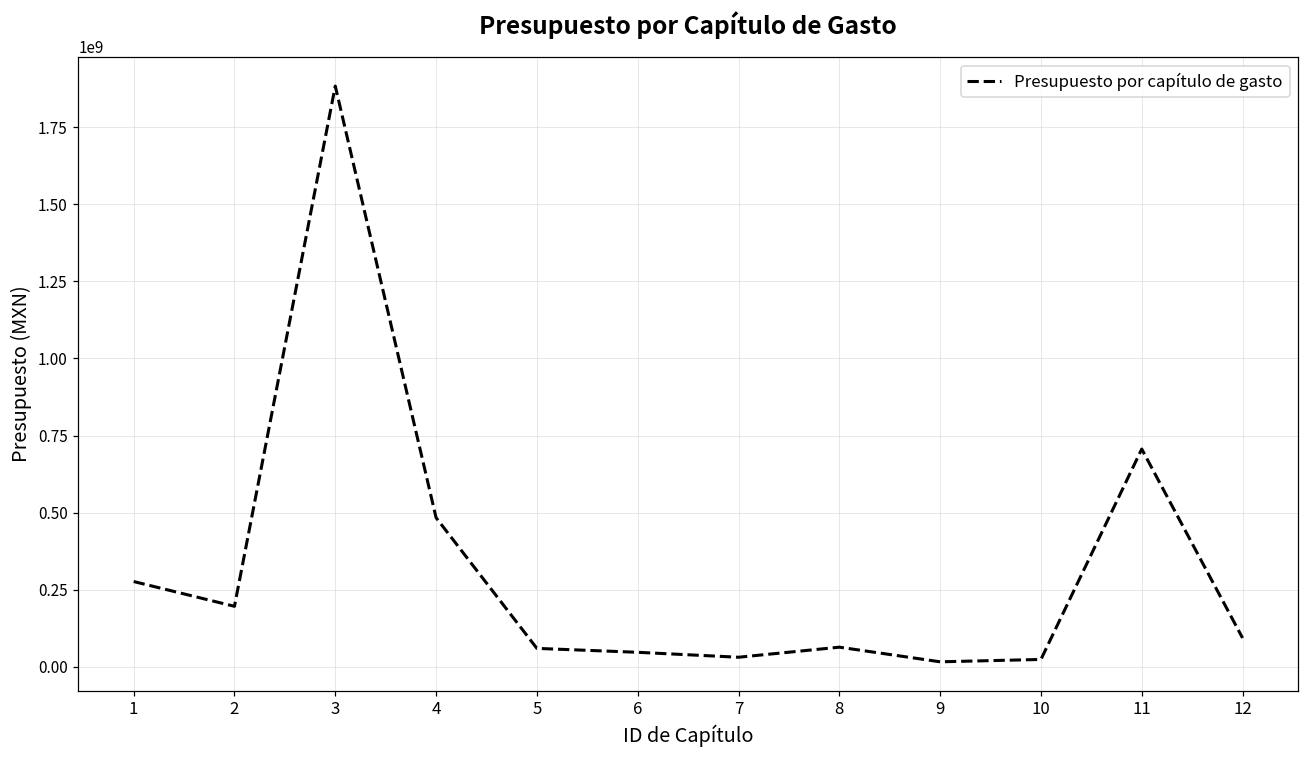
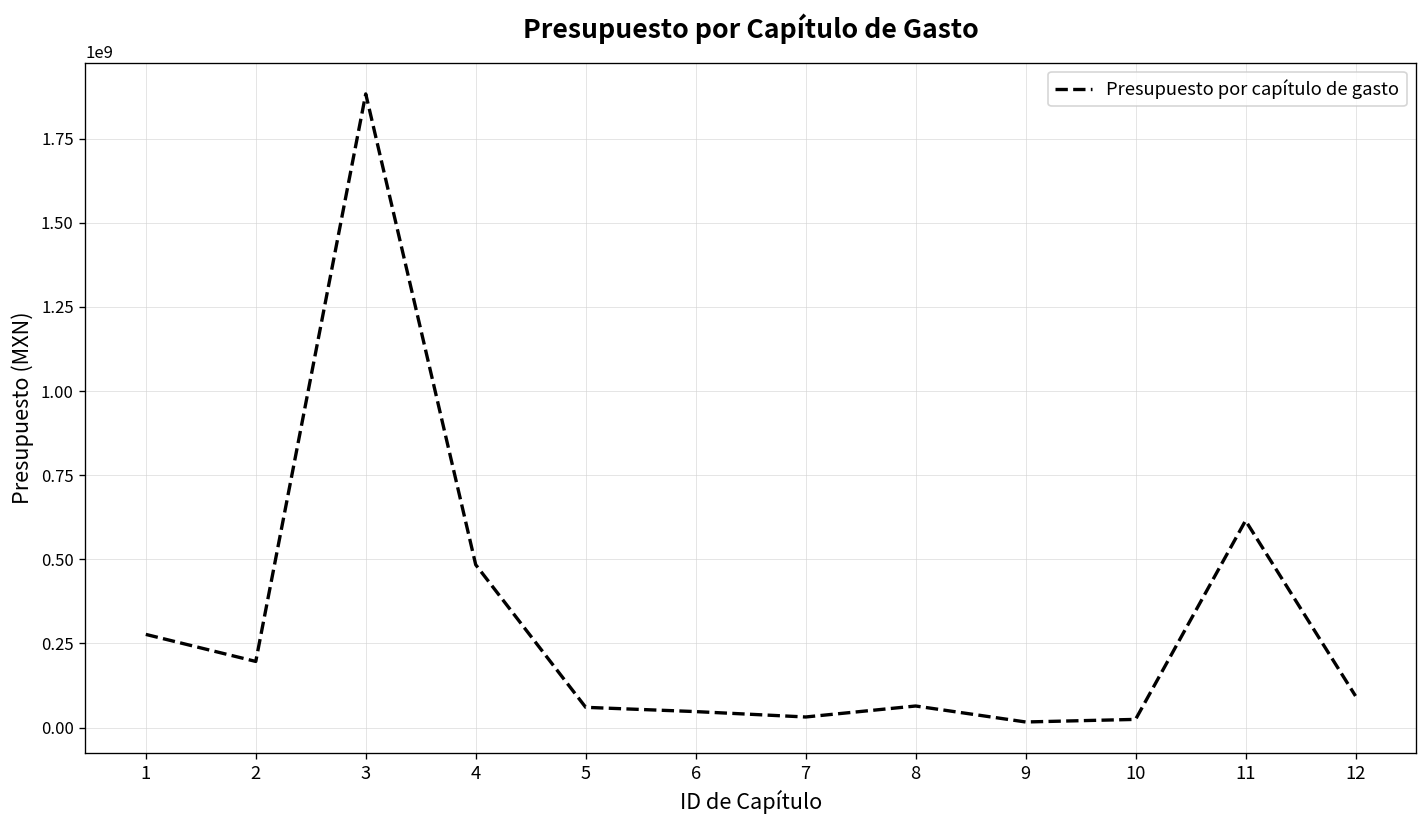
  {
    "1": 280000000,
    "2": 200000000,
    "3": 1880000000,
    "4": 480000000,
    "5": 60000000,
    "6": 50000000,
    "7": 30000000,
    "8": 60000000,
    "9": 20000000,
    "10": 20000000,
-   "11": 710000000,
+   "11": 610000000,
    "12": 90000000
  }
